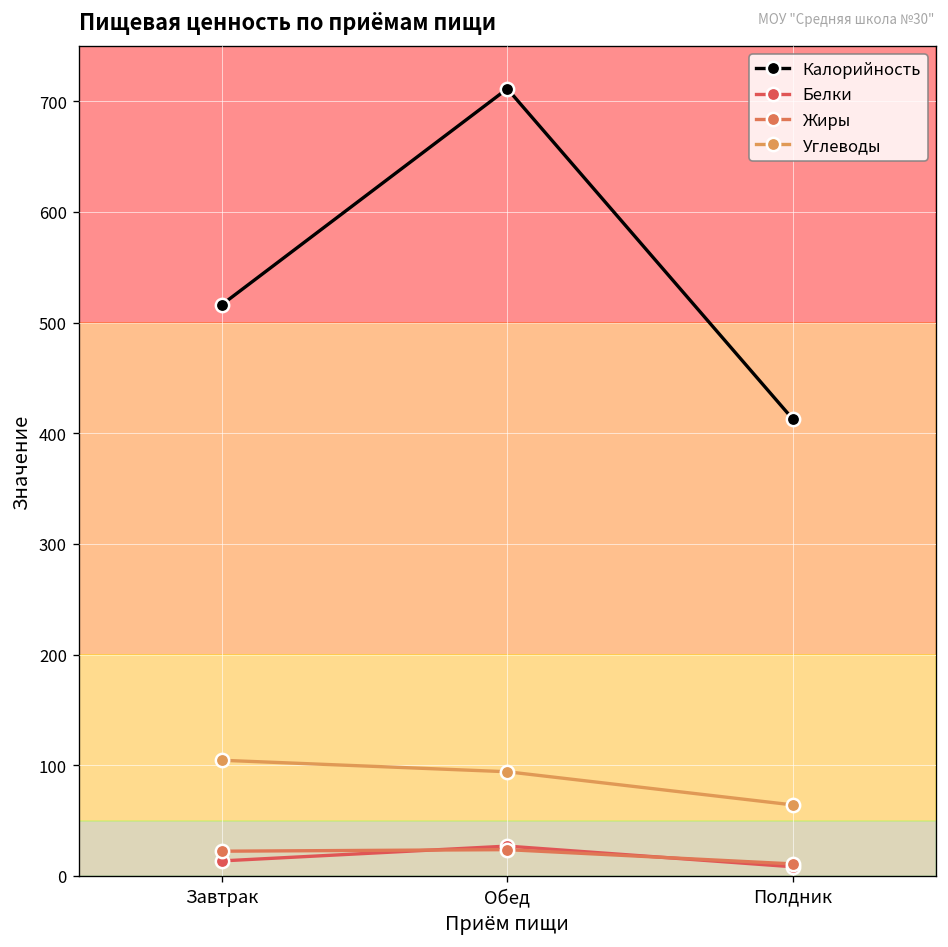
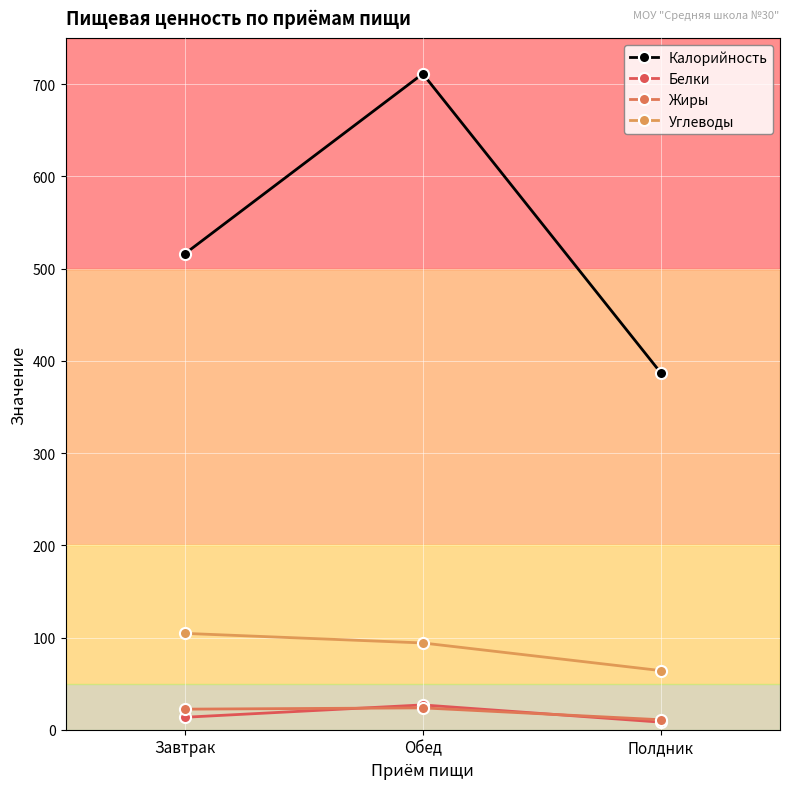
  {
    "Калорийность": {
      "Завтрак": 520,
      "Обед": 710,
-     "Полдник": 410
+     "Полдник": 390
    }
  }
